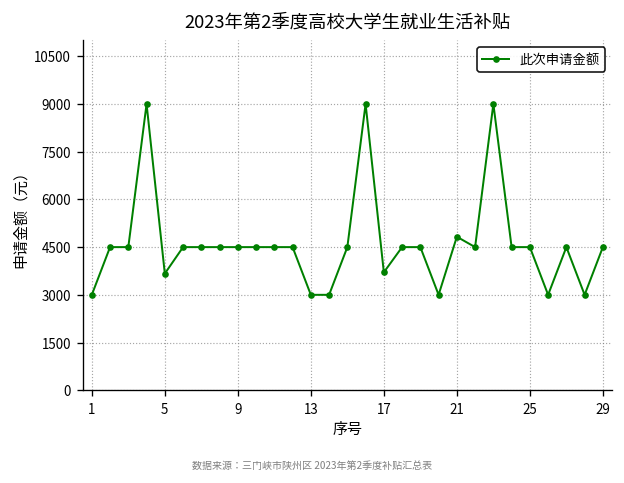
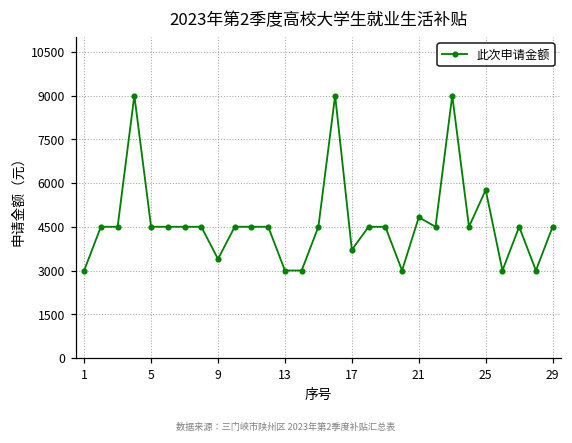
  {
    "1": 3000,
-   "5": 3700,
-   "9": 4500,
+   "5": 4500,
+   "9": 3400,
    "13": 3000,
    "17": 3700,
    "21": 4800,
-   "25": 4500,
+   "25": 5800,
    "29": 4500
  }
